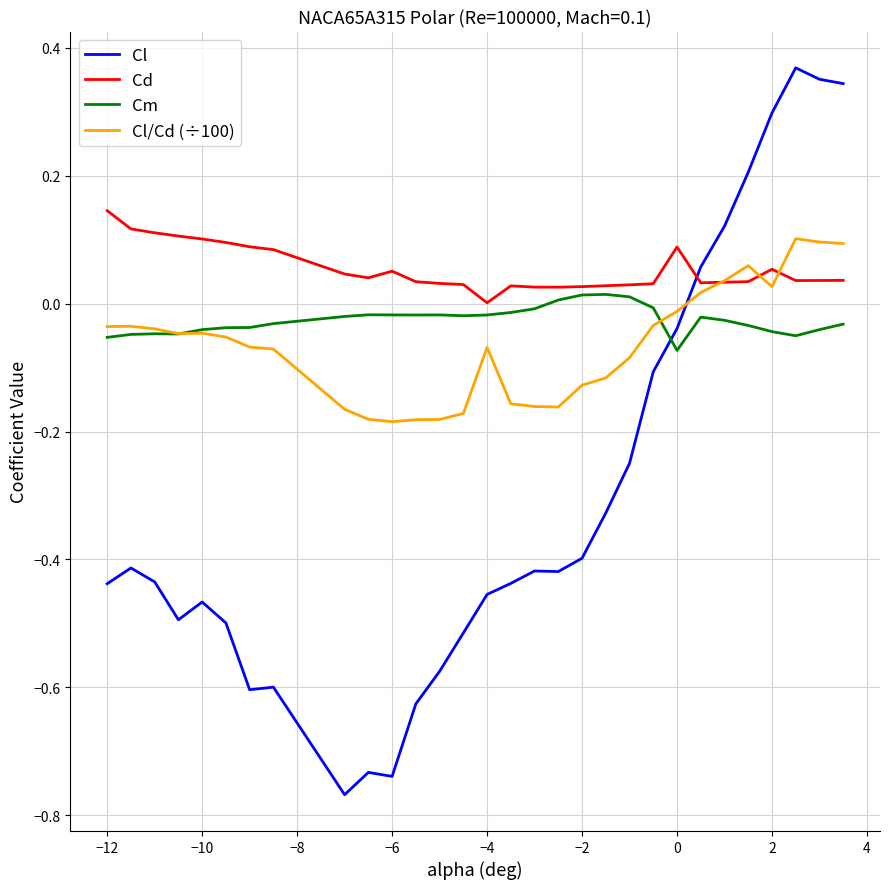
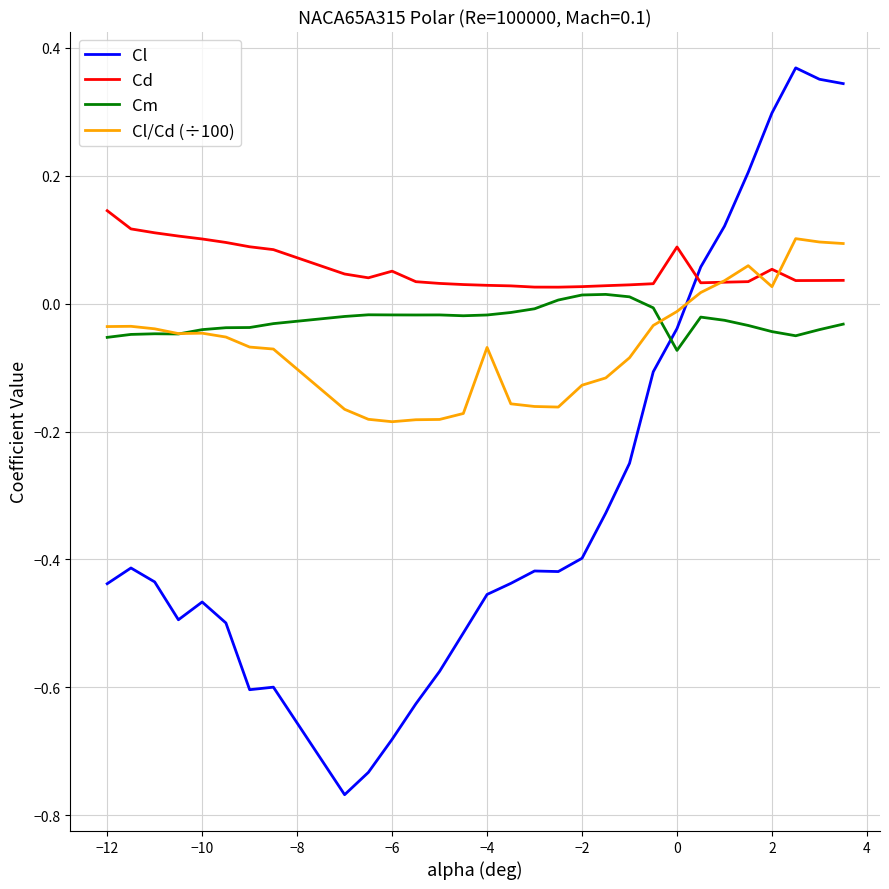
  {
    "Cl": {
      "−12": -0.44,
      "−10": -0.47,
-     "−6": -0.74,
+     "−6": -0.68,
      "−4": -0.45,
      "−2": -0.40,
      "0": -0.04,
      "2": 0.30
    },
    "Cd": {
      "−12": 0.15,
      "−10": 0.10,
      "−6": 0.05,
-     "−4": 0.00,
+     "−4": 0.03,
      "−2": 0.03,
      "0": 0.09,
      "2": 0.05
    },
    "Cm": {
      "−12": -0.05,
      "−10": -0.04,
      "−6": -0.02,
      "−4": -0.02,
      "−2": 0.01,
      "0": -0.07,
      "2": -0.04
    },
    "Cl/Cd (÷100)": {
      "−12": -0.04,
      "−10": -0.05,
      "−6": -0.18,
      "−4": -0.07,
      "−2": -0.13,
      "0": -0.01,
      "2": 0.03
    }
  }
